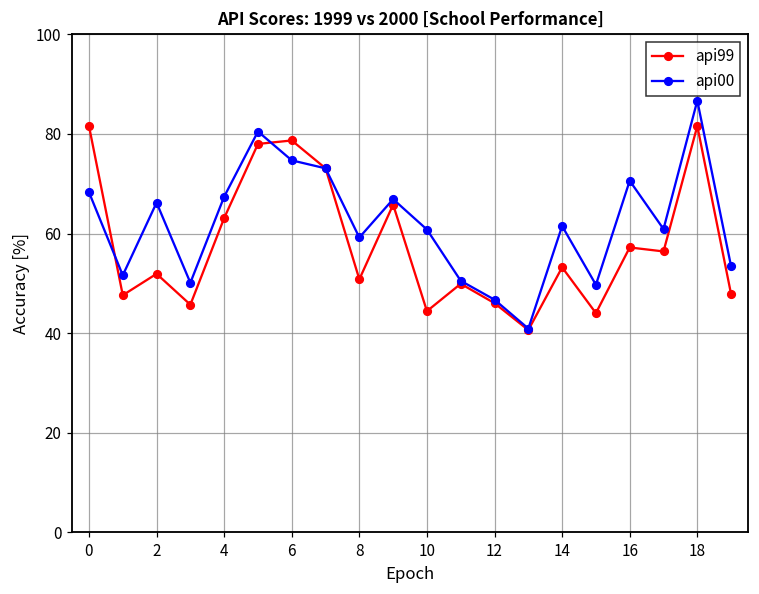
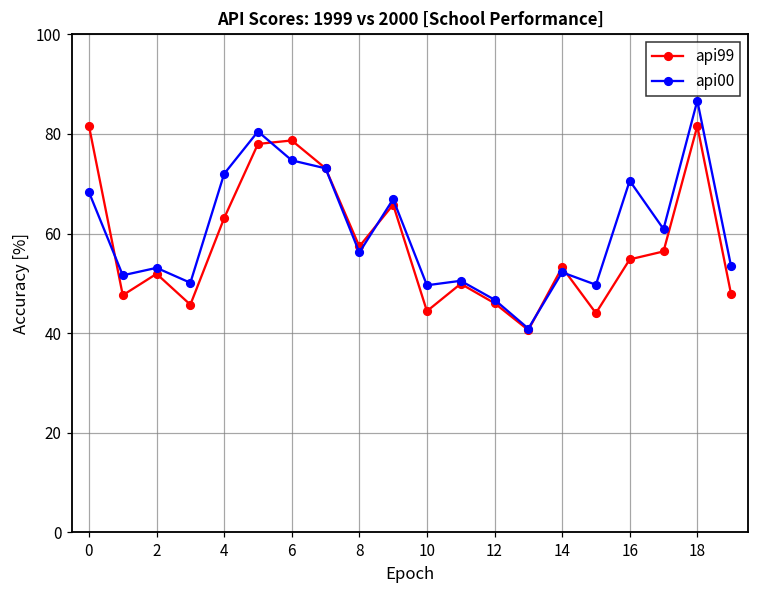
  {
    "api99": {
      "0": 82,
      "2": 52,
      "4": 63,
      "6": 79,
-     "8": 51,
+     "8": 57,
      "10": 44,
      "12": 46,
      "14": 53,
-     "16": 57,
+     "16": 55,
      "18": 82
    },
    "api00": {
      "0": 68,
-     "2": 66,
-     "4": 67,
+     "2": 53,
+     "4": 72,
      "6": 75,
-     "8": 59,
-     "10": 61,
+     "8": 56,
+     "10": 50,
      "12": 47,
-     "14": 62,
+     "14": 52,
      "16": 71,
      "18": 87
    }
  }
